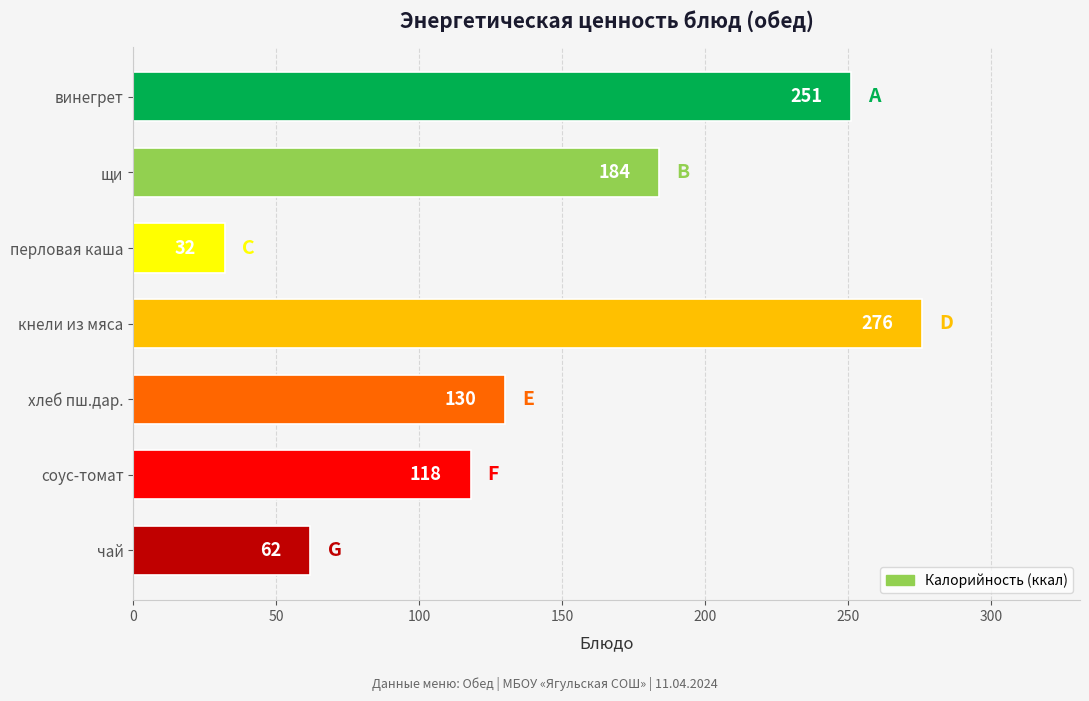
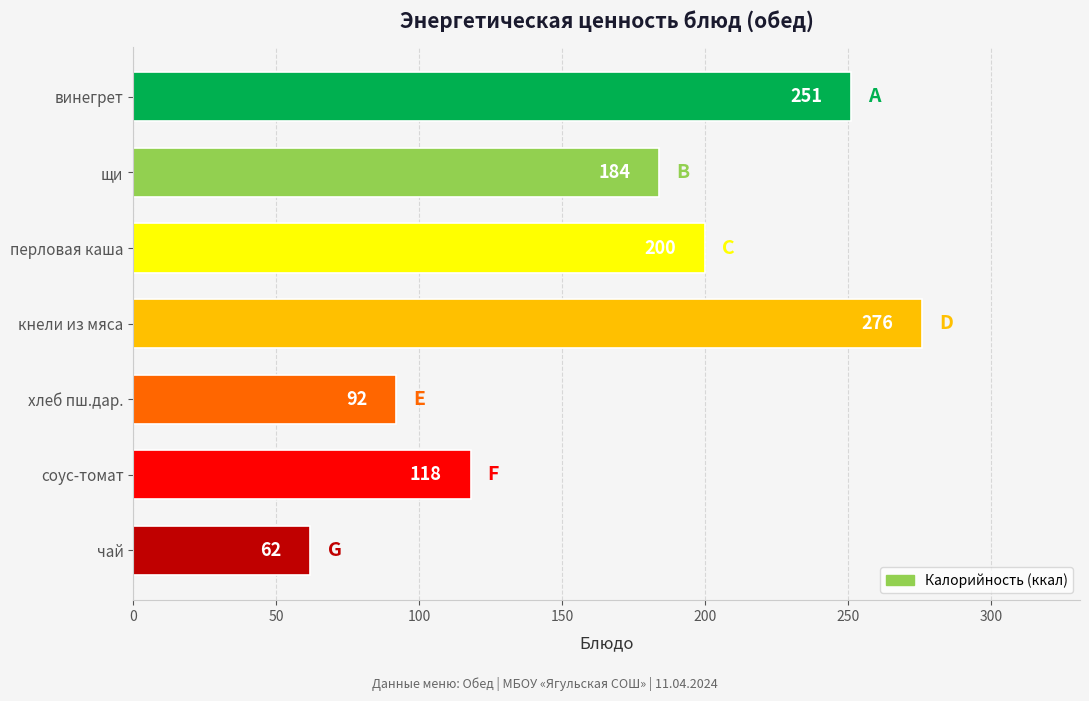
  {
    "винегрет": 251,
    "щи": 184,
-   "перловая каша": 32,
+   "перловая каша": 200,
    "кнели из мяса": 276,
-   "хлеб пш.дар.": 130,
+   "хлеб пш.дар.": 92,
    "соус-томат": 118,
    "чай": 62
  }
